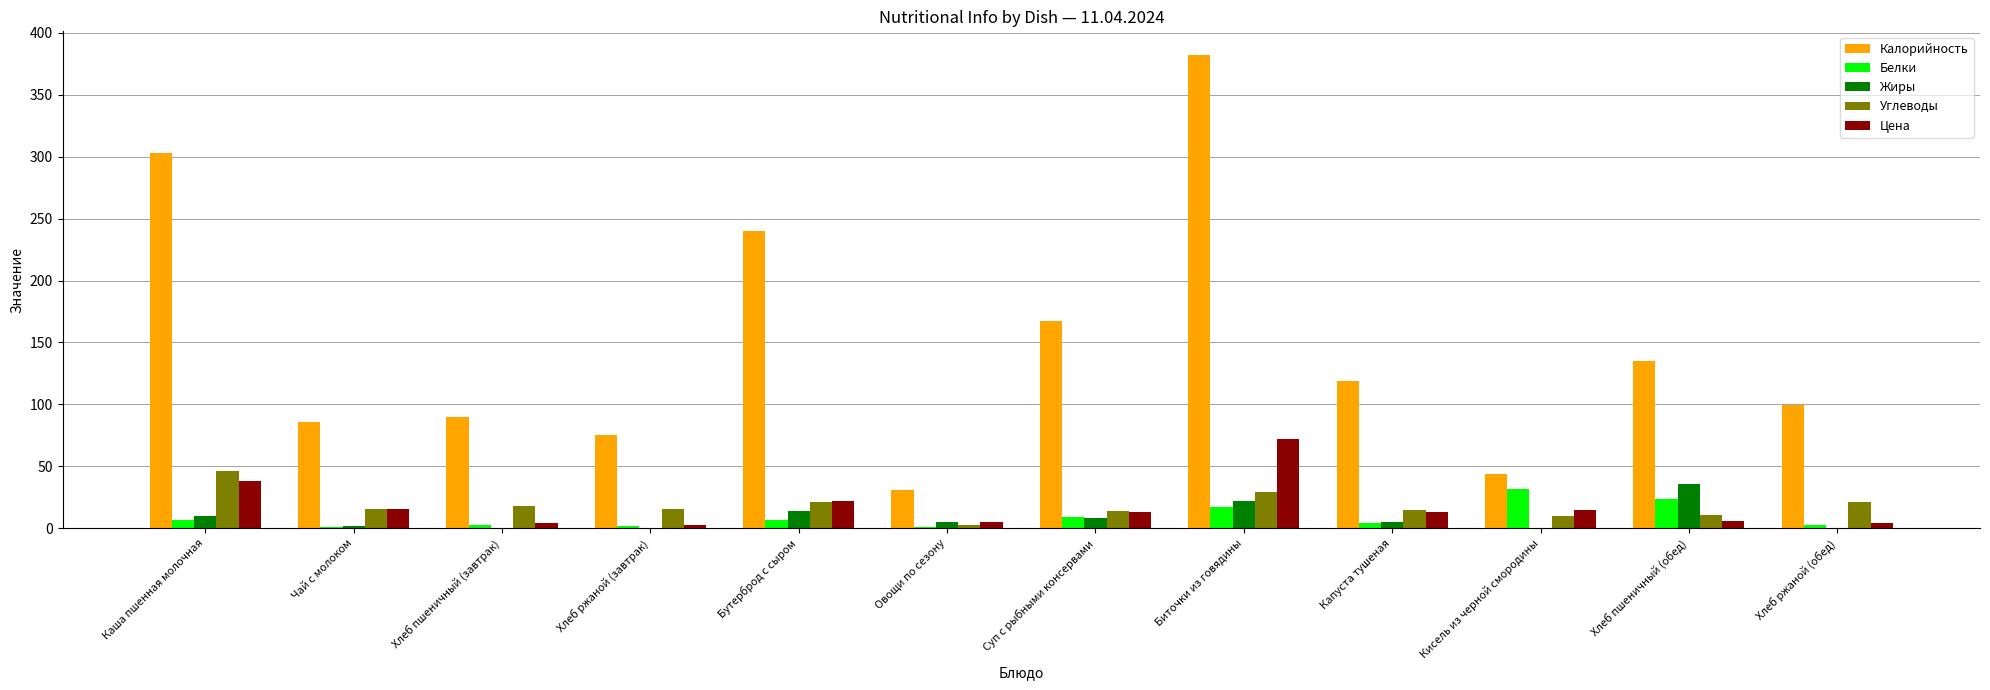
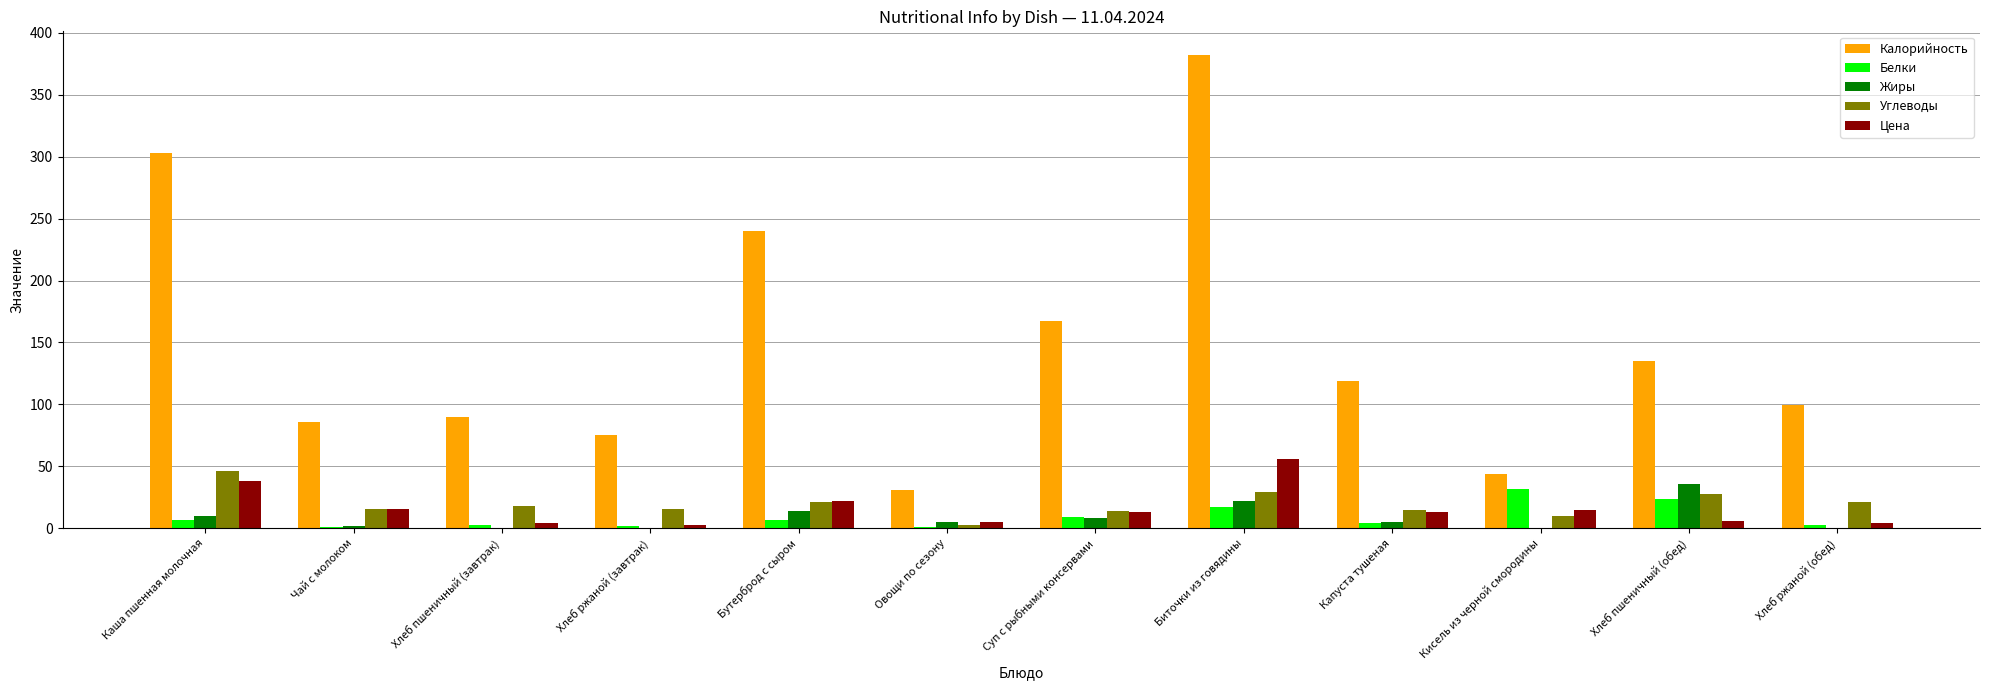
  {
    "Калорийность": {
      "Каша пшенная молочная": 303,
      "Чай с молоком": 86,
      "Хлеб пшеничный (завтрак)": 90,
      "Хлеб ржаной (завтрак)": 75,
      "Бутерброд с сыром": 240,
      "Овощи по сезону": 31,
      "Суп с рыбными консервами": 167,
      "Биточки из говядины": 382,
      "Капуста тушеная": 119,
      "Кисель из черной смородины": 44,
      "Хлеб пшеничный (обед)": 135,
      "Хлеб ржаной (обед)": 100
    },
    "Белки": {
      "Каша пшенная молочная": 7,
      "Хлеб пшеничный (завтрак)": 3,
      "Бутерброд с сыром": 7,
      "Суп с рыбными консервами": 9,
      "Биточки из говядины": 17,
      "Капуста тушеная": 4,
      "Кисель из черной смородины": 32,
      "Хлеб пшеничный (обед)": 24,
      "Хлеб ржаной (обед)": 3
    },
    "Жиры": {
      "Каша пшенная молочная": 10,
      "Хлеб пшеничный (завтрак)": 0,
      "Хлеб ржаной (завтрак)": 0,
      "Бутерброд с сыром": 14,
      "Овощи по сезону": 5,
      "Суп с рыбными консервами": 8,
      "Биточки из говядины": 22,
      "Капуста тушеная": 5,
      "Кисель из черной смородины": 0,
      "Хлеб пшеничный (обед)": 36,
      "Хлеб ржаной (обед)": 0
    },
    "Углеводы": {
      "Каша пшенная молочная": 46,
      "Чай с молоком": 16,
      "Хлеб пшеничный (завтрак)": 18,
      "Хлеб ржаной (завтрак)": 16,
      "Бутерброд с сыром": 21,
      "Овощи по сезону": 3,
      "Суп с рыбными консервами": 14,
      "Биточки из говядины": 29,
      "Капуста тушеная": 15,
      "Кисель из черной смородины": 10,
-     "Хлеб пшеничный (обед)": 11,
+     "Хлеб пшеничный (обед)": 28,
      "Хлеб ржаной (обед)": 21
    },
    "Цена": {
      "Каша пшенная молочная": 38,
      "Чай с молоком": 16,
      "Хлеб пшеничный (завтрак)": 4,
      "Хлеб ржаной (завтрак)": 3,
      "Бутерброд с сыром": 22,
      "Овощи по сезону": 5,
      "Суп с рыбными консервами": 13,
-     "Биточки из говядины": 72,
+     "Биточки из говядины": 56,
      "Капуста тушеная": 13,
      "Кисель из черной смородины": 15,
      "Хлеб пшеничный (обед)": 6,
      "Хлеб ржаной (обед)": 4
    }
  }
